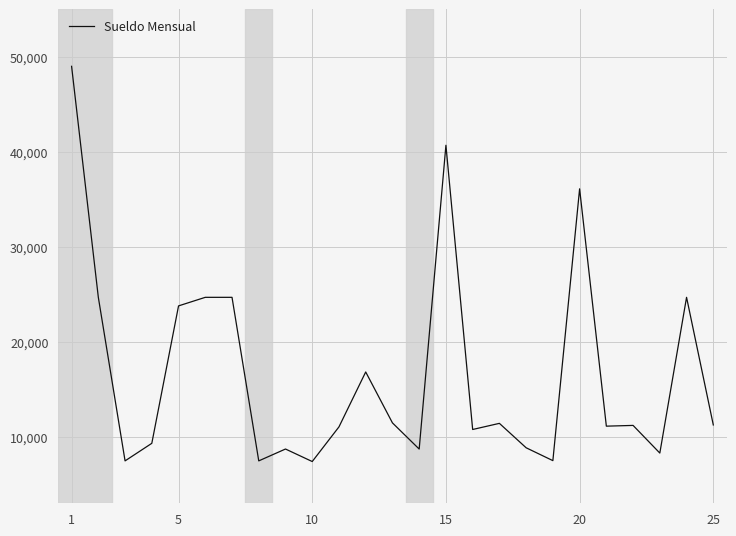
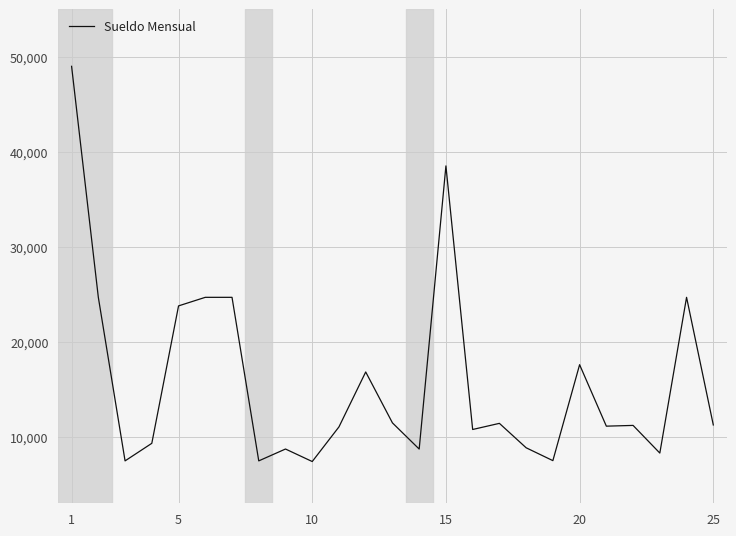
  {
    "1": "49,000",
    "5": "24,000",
    "10": "7,000",
-   "15": "41,000",
-   "20": "36,000",
+   "15": "39,000",
+   "20": "18,000",
    "25": "11,000"
  }
